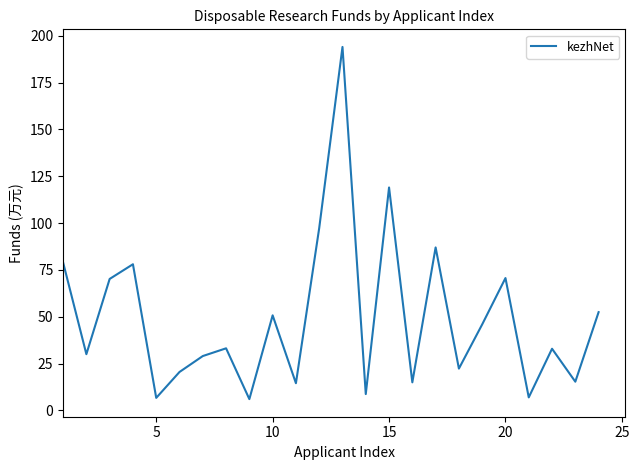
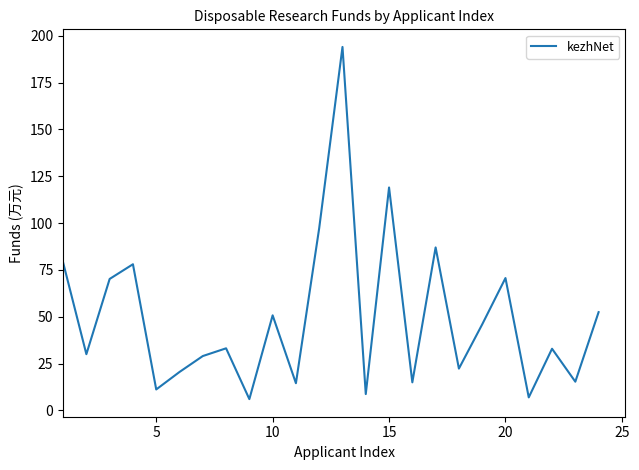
  {
-   "5": 7,
+   "5": 11,
    "10": 51,
    "15": 119,
    "20": 71
  }
